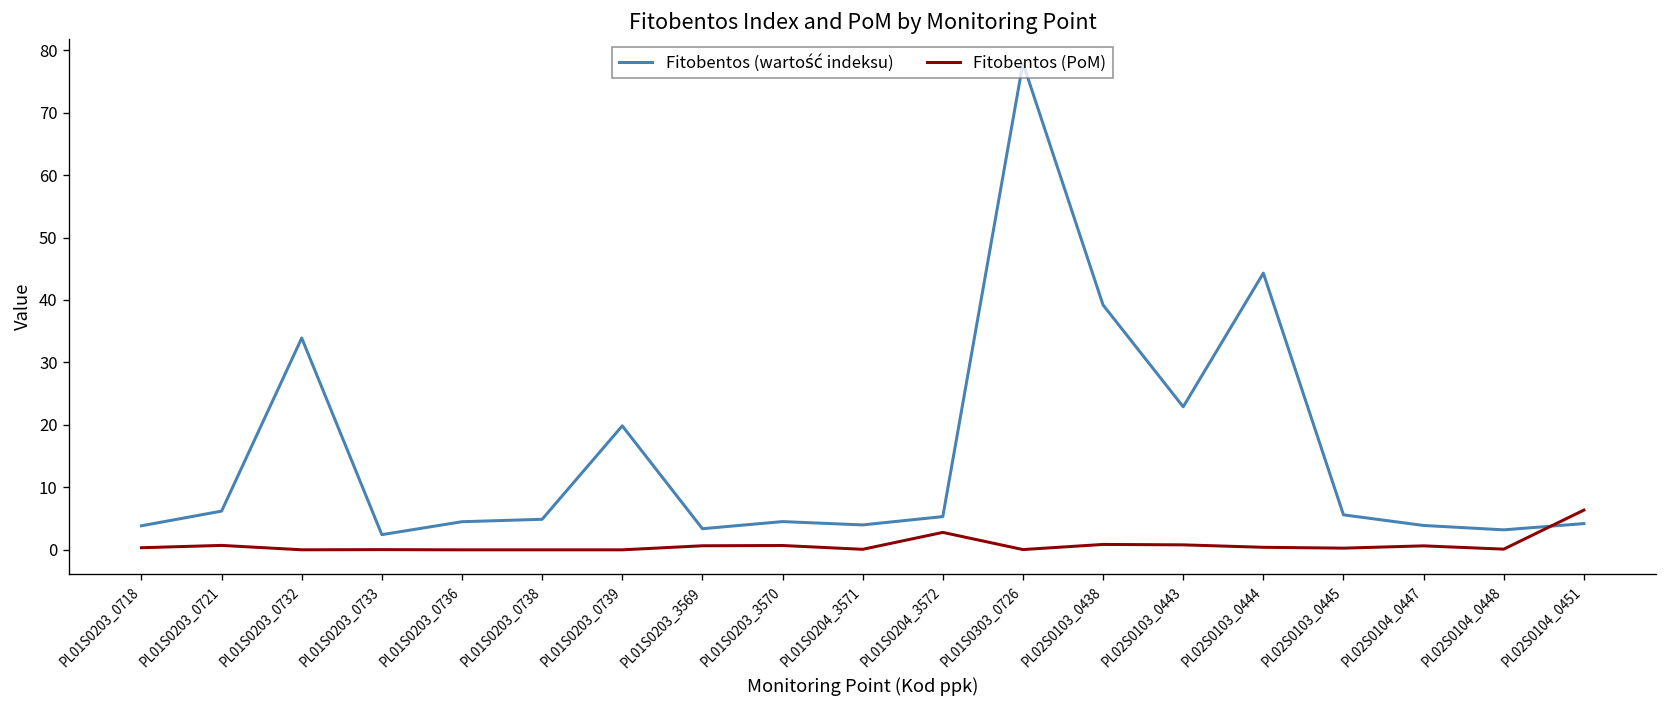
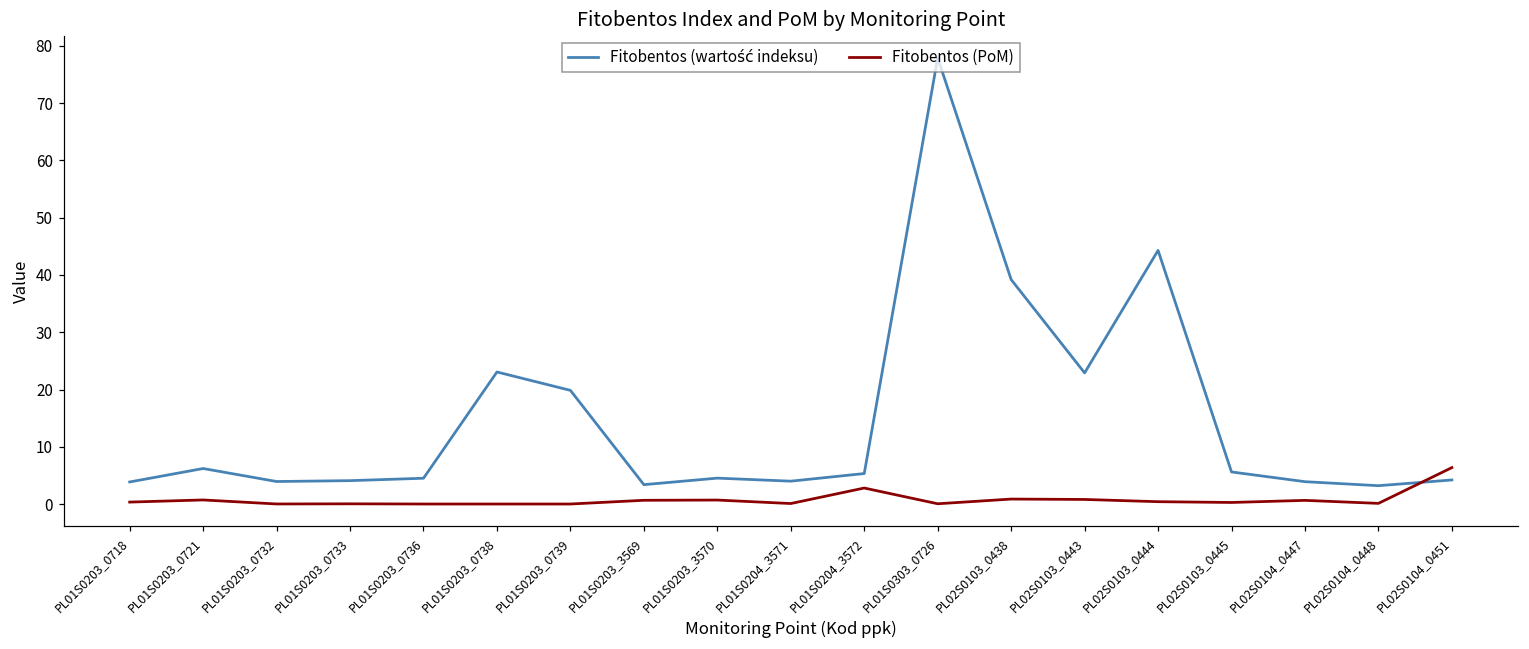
  {
    "Fitobentos (wartość indeksu)": {
      "PL01S0203_0718": 4,
      "PL01S0203_0721": 6,
-     "PL01S0203_0732": 34,
-     "PL01S0203_0733": 2,
+     "PL01S0203_0732": 4,
+     "PL01S0203_0733": 4,
      "PL01S0203_0736": 5,
-     "PL01S0203_0738": 5,
+     "PL01S0203_0738": 23,
      "PL01S0203_0739": 20,
      "PL01S0203_3569": 3,
      "PL01S0203_3570": 5,
      "PL01S0204_3571": 4,
      "PL01S0204_3572": 5,
      "PL02S0103_0438": 39,
      "PL02S0103_0443": 23,
      "PL02S0103_0444": 44,
      "PL02S0103_0445": 6,
      "PL02S0104_0447": 4,
      "PL02S0104_0448": 3,
      "PL02S0104_0451": 4
    },
    "Fitobentos (PoM)": {
      "PL01S0203_0718": 0,
      "PL01S0203_0721": 1,
      "PL01S0203_0732": 0,
      "PL01S0203_0733": 0,
      "PL01S0203_0736": 0,
      "PL01S0203_0738": 0,
      "PL01S0203_0739": 0,
      "PL01S0203_3569": 1,
      "PL01S0203_3570": 1,
      "PL01S0204_3571": 0,
      "PL01S0204_3572": 3,
      "PL01S0303_0726": 0,
      "PL02S0103_0438": 1,
      "PL02S0103_0443": 1,
      "PL02S0103_0444": 0,
      "PL02S0103_0445": 0,
      "PL02S0104_0447": 1,
      "PL02S0104_0448": 0,
      "PL02S0104_0451": 6
    }
  }
